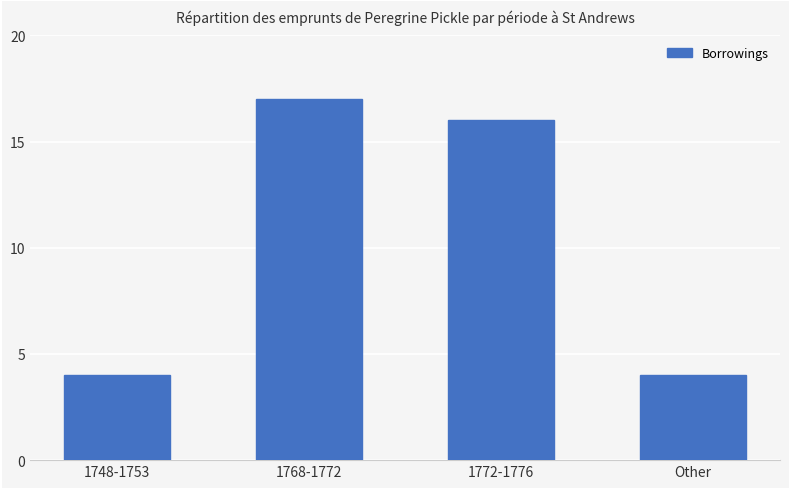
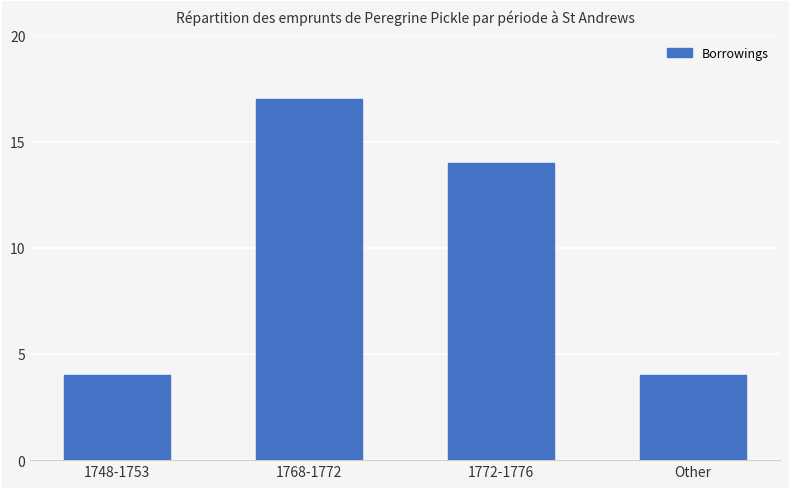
  {
    "1748-1753": 4,
    "1768-1772": 17,
-   "1772-1776": 16,
+   "1772-1776": 14,
    "Other": 4
  }
